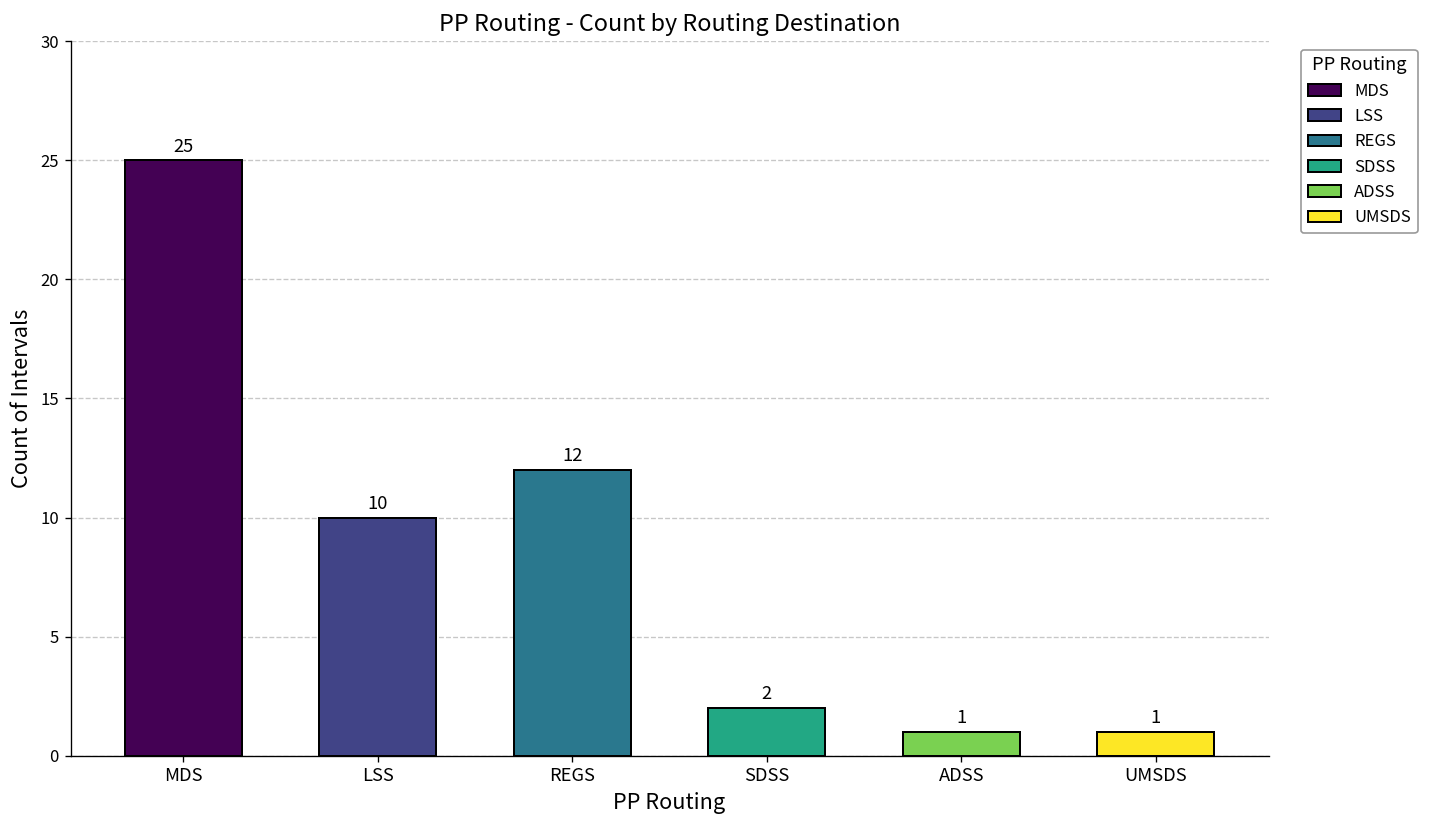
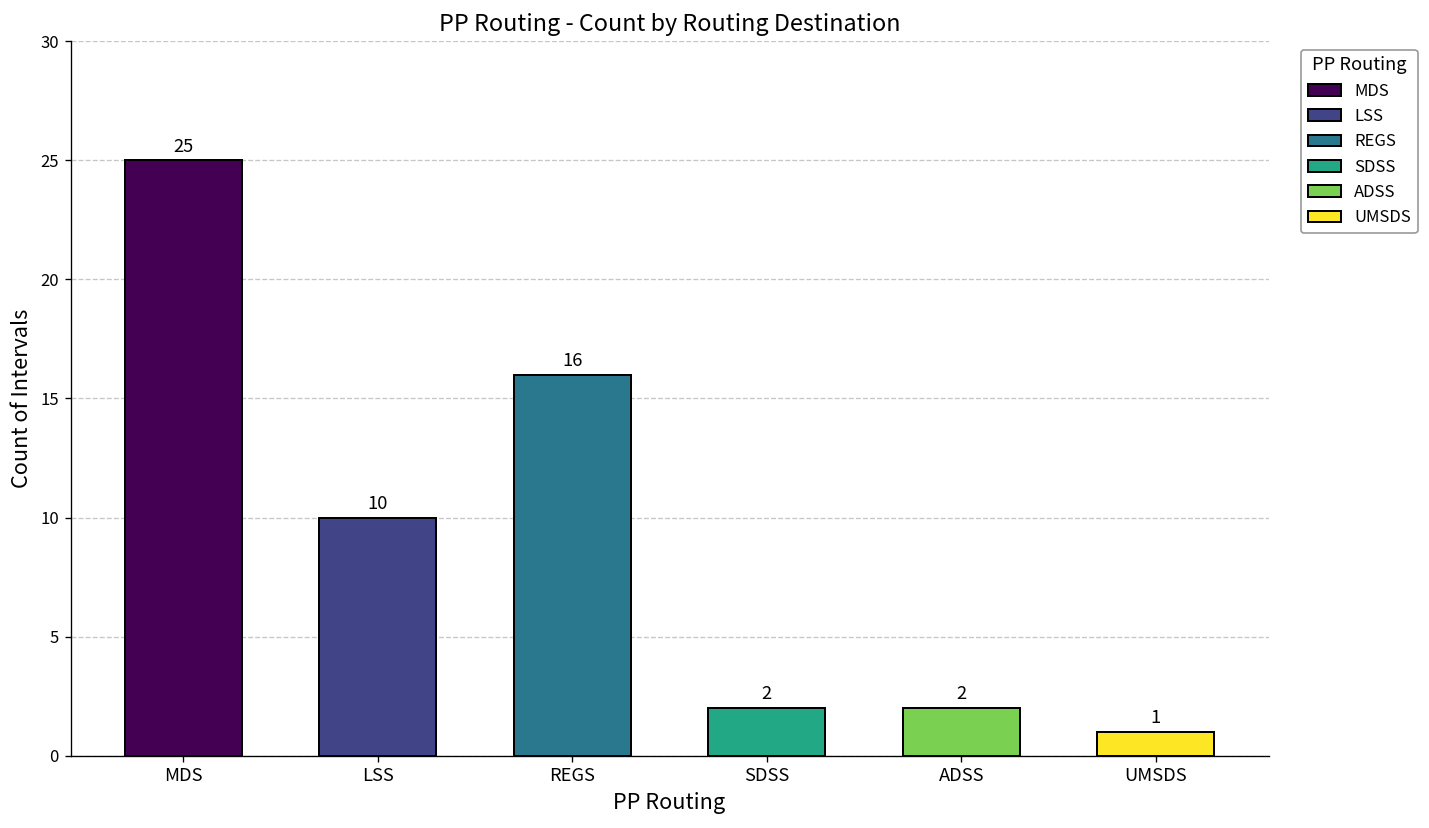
  {
    "MDS": 25,
    "LSS": 10,
-   "REGS": 12,
+   "REGS": 16,
    "SDSS": 2,
-   "ADSS": 1,
+   "ADSS": 2,
    "UMSDS": 1
  }
